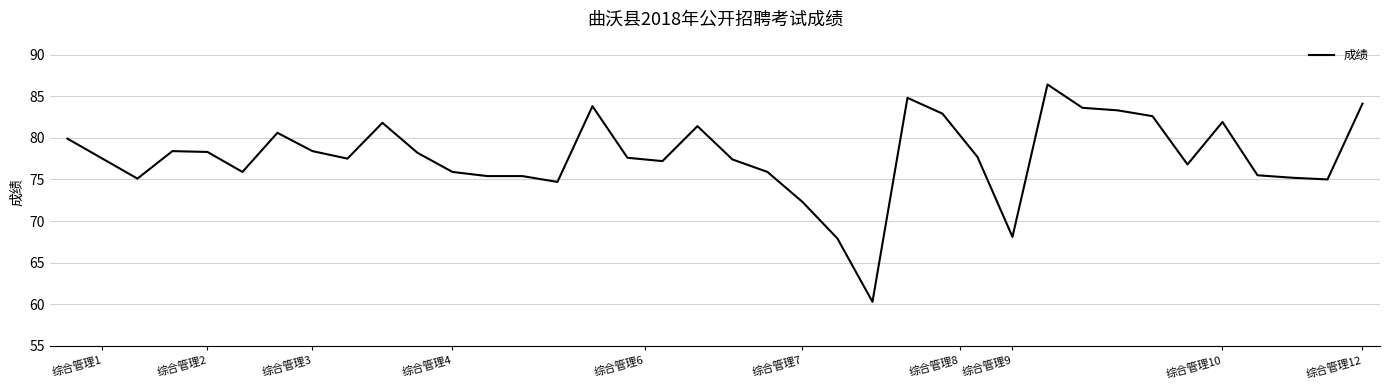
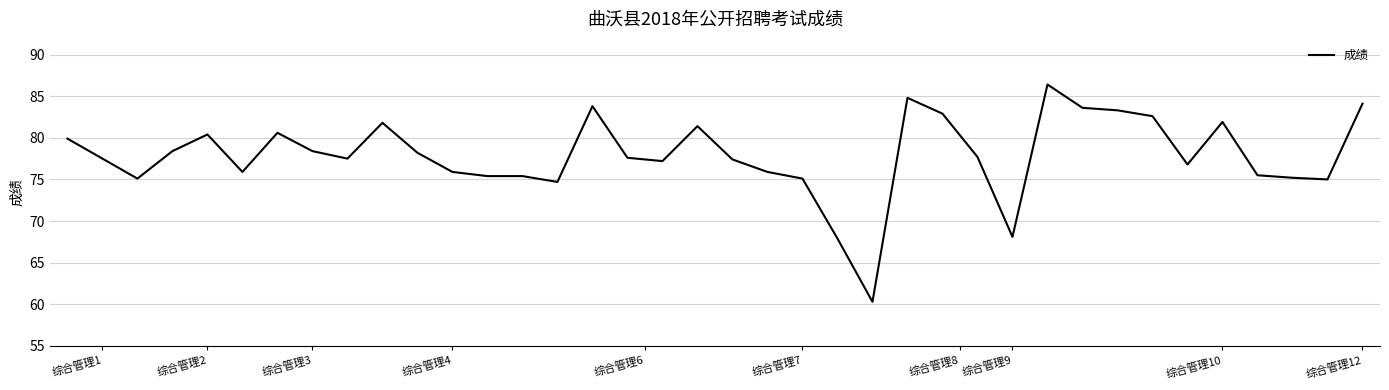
  {
    "综合管理1": 78,
-   "综合管理2": 78,
+   "综合管理2": 80,
    "综合管理3": 78,
    "综合管理4": 76,
-   "综合管理7": 72,
+   "综合管理7": 75,
    "综合管理9": 68,
    "综合管理10": 82,
    "综合管理12": 84
  }
